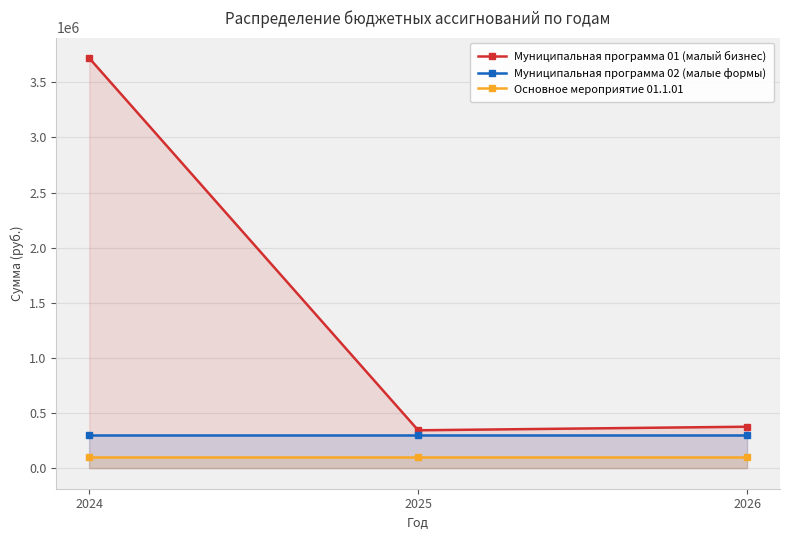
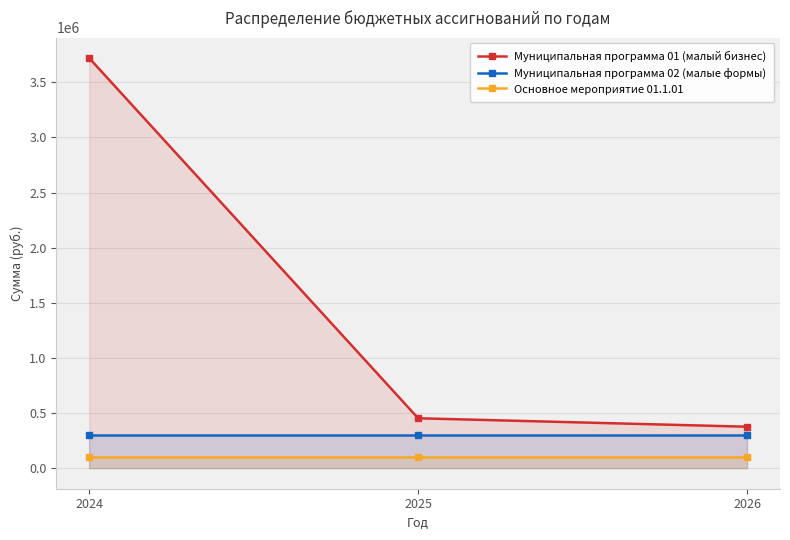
  {
    "Муниципальная программа 01 (малый бизнес)": {
      "2024": 3720000,
-     "2025": 340000,
+     "2025": 450000,
      "2026": 380000
    },
    "Муниципальная программа 02 (малые формы)": {
      "2024": 300000,
      "2025": 300000,
      "2026": 300000
    },
    "Основное мероприятие 01.1.01": {
      "2024": 100000,
      "2025": 100000,
      "2026": 100000
    }
  }
